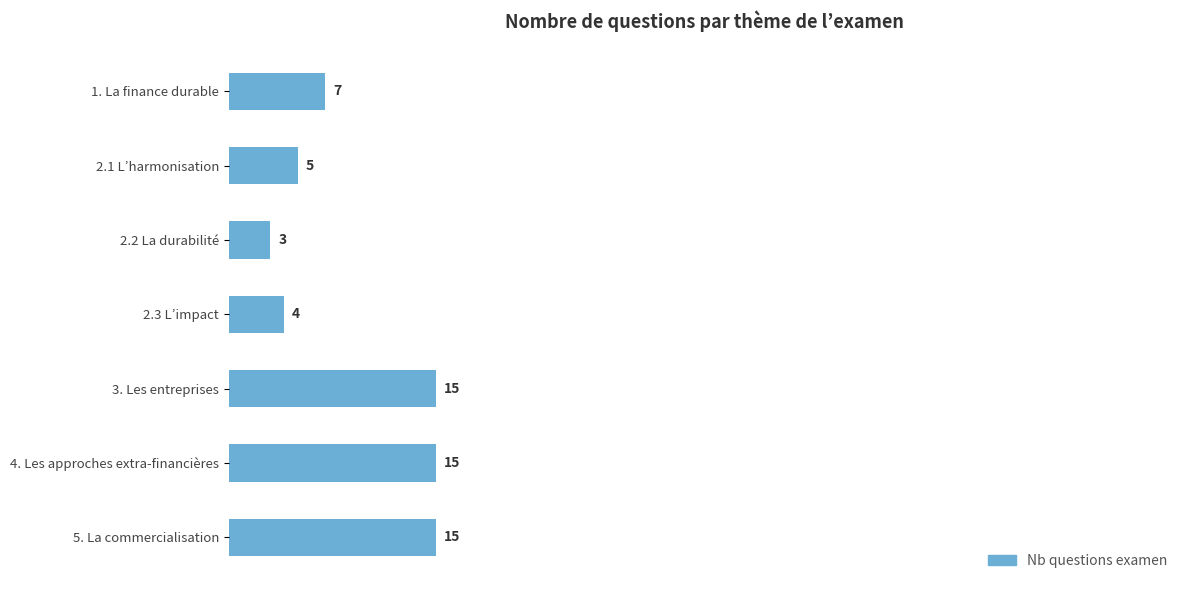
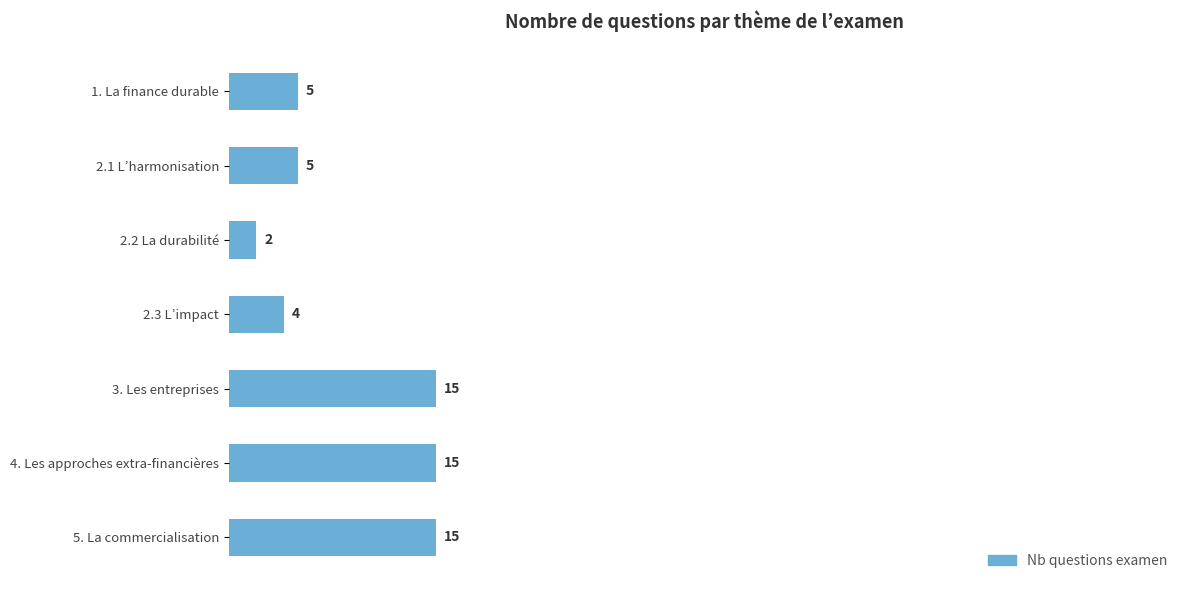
  {
-   "1. La finance durable": 7,
+   "1. La finance durable": 5,
    "2.1 L’harmonisation": 5,
-   "2.2 La durabilité": 3,
+   "2.2 La durabilité": 2,
    "2.3 L’impact": 4,
    "3. Les entreprises": 15,
    "4. Les approches extra-financières": 15,
    "5. La commercialisation": 15
  }
